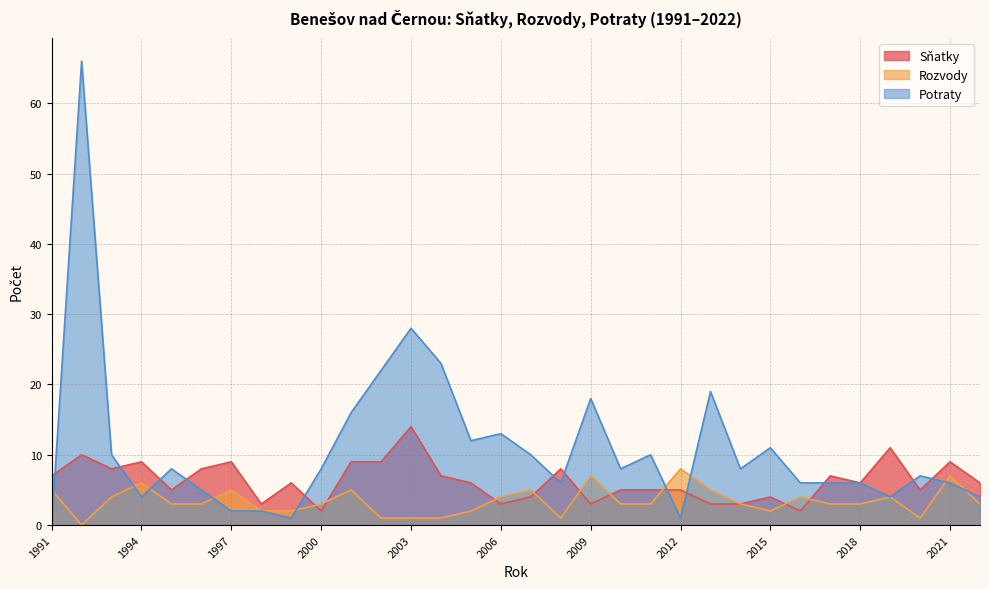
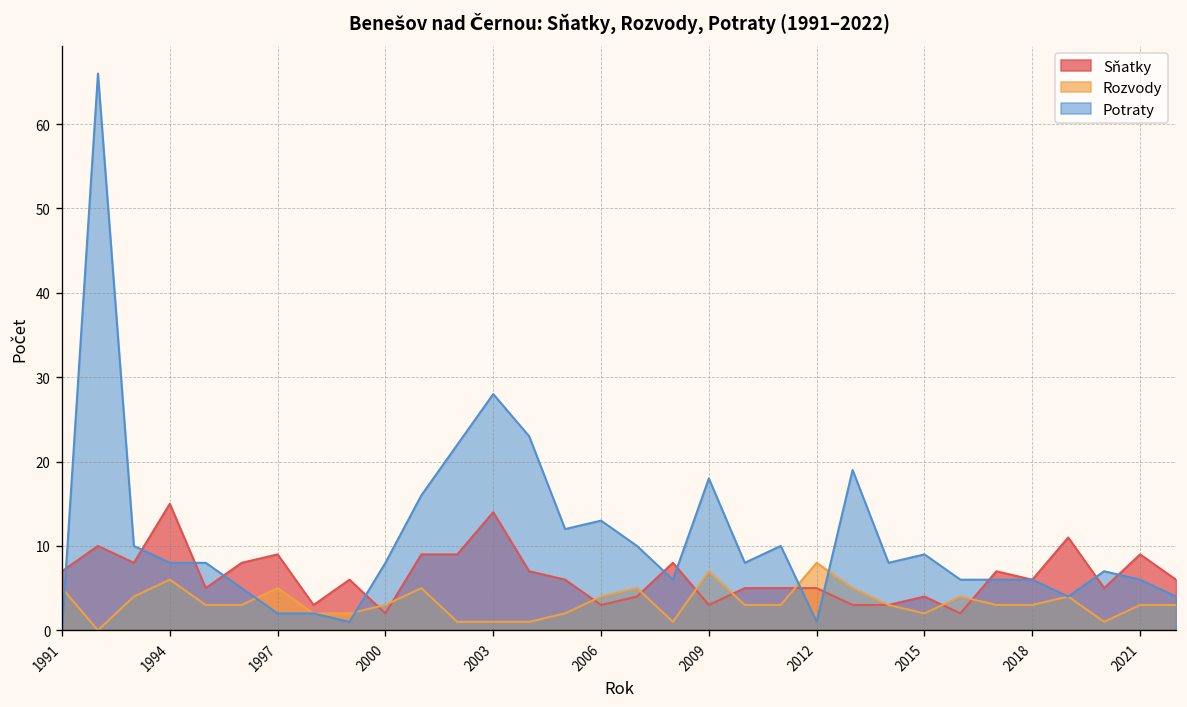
  {
    "Sňatky": {
      "1991": 7,
-     "1994": 9,
+     "1994": 15,
      "1997": 9,
      "2000": 2,
      "2003": 14,
      "2006": 3,
      "2009": 3,
      "2012": 5,
      "2015": 4,
      "2021": 9
    },
    "Rozvody": {
      "1991": 5,
      "1994": 6,
      "1997": 5,
      "2000": 3,
      "2003": 1,
      "2006": 4,
      "2009": 7,
      "2012": 8,
      "2015": 2,
      "2018": 3,
-     "2021": 7
+     "2021": 3
    },
    "Potraty": {
      "1991": 0,
-     "1994": 4,
+     "1994": 8,
      "1997": 2,
      "2000": 8,
      "2003": 28,
      "2006": 13,
      "2009": 18,
      "2012": 1,
-     "2015": 11,
+     "2015": 9,
      "2021": 6
    }
  }
